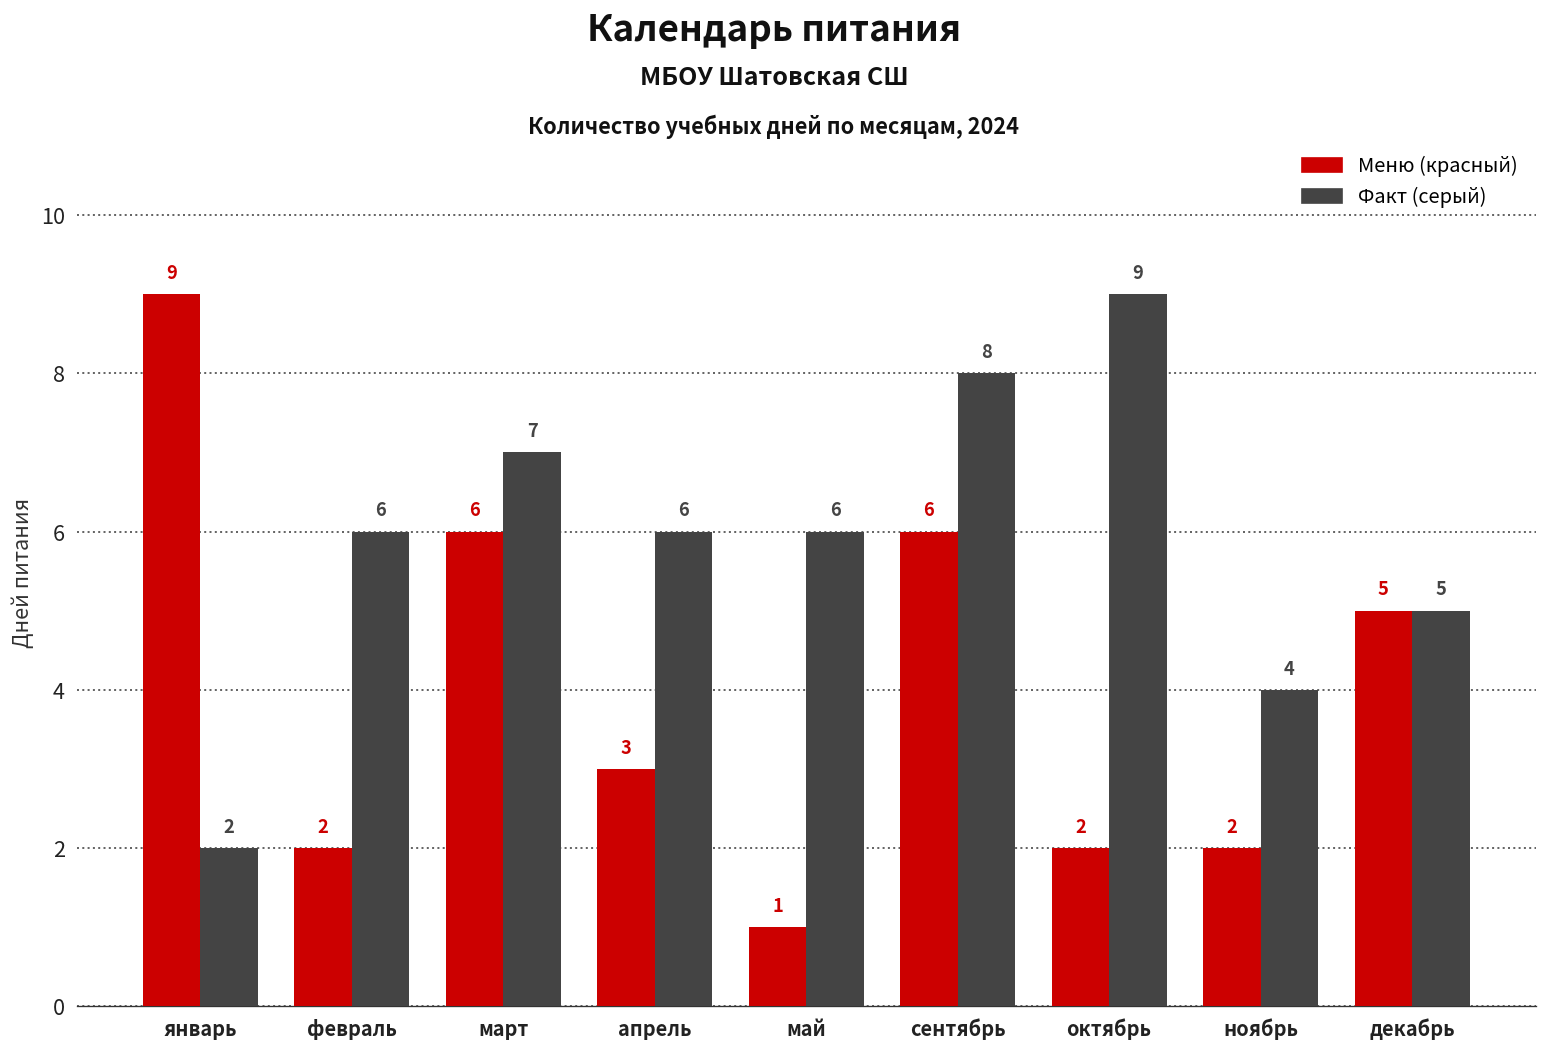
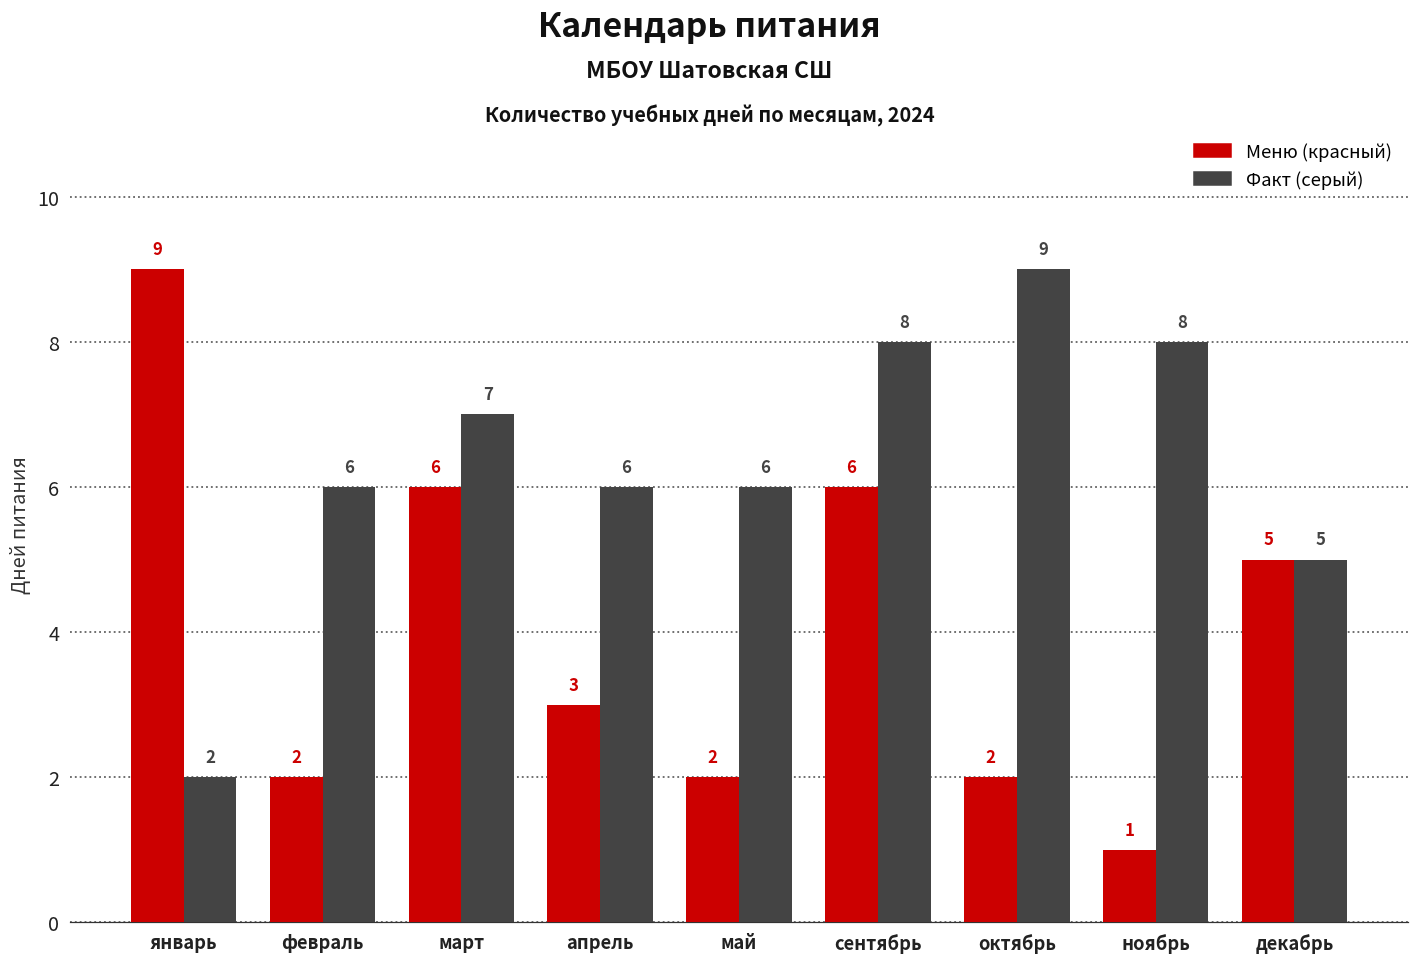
  {
    "Меню (красный)": {
      "январь": 9,
      "февраль": 2,
      "март": 6,
      "апрель": 3,
-     "май": 1,
+     "май": 2,
      "сентябрь": 6,
      "октябрь": 2,
-     "ноябрь": 2,
+     "ноябрь": 1,
      "декабрь": 5
    },
    "Факт (серый)": {
      "январь": 2,
      "февраль": 6,
      "март": 7,
      "апрель": 6,
      "май": 6,
      "сентябрь": 8,
      "октябрь": 9,
-     "ноябрь": 4,
+     "ноябрь": 8,
      "декабрь": 5
    }
  }
